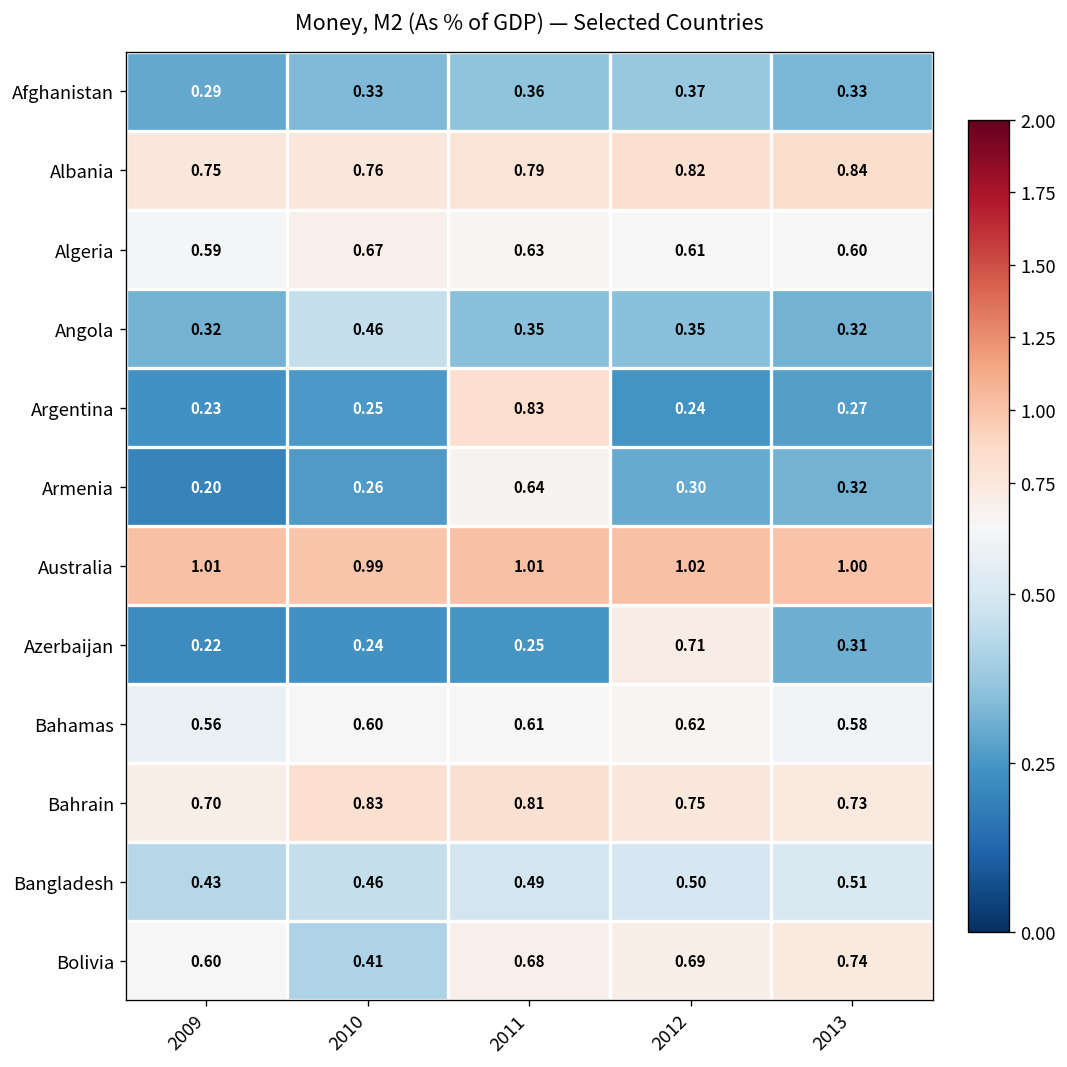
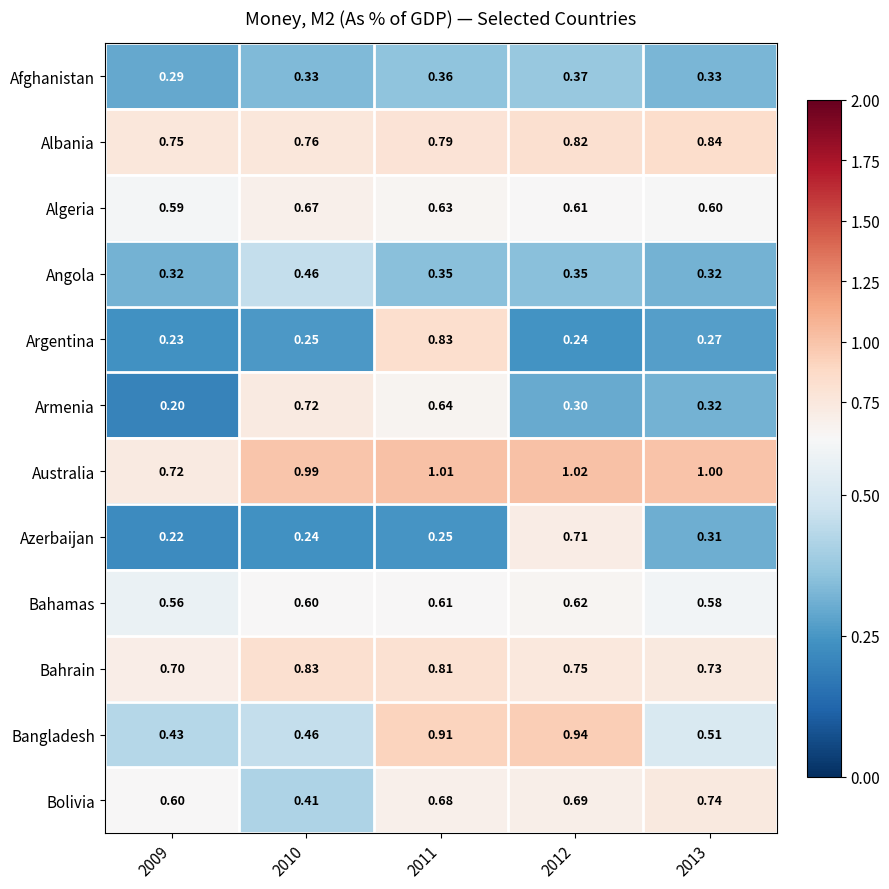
  {
    "Afghanistan": {
      "2009": 0.29,
      "2010": 0.33,
      "2011": 0.36,
      "2012": 0.37,
      "2013": 0.33
    },
    "Albania": {
      "2009": 0.75,
      "2010": 0.76,
      "2011": 0.79,
      "2012": 0.82,
      "2013": 0.84
    },
    "Algeria": {
      "2009": 0.59,
      "2010": 0.67,
      "2011": 0.63,
      "2012": 0.61,
      "2013": 0.60
    },
    "Angola": {
      "2009": 0.32,
      "2010": 0.46,
      "2011": 0.35,
      "2012": 0.35,
      "2013": 0.32
    },
    "Argentina": {
      "2009": 0.23,
      "2010": 0.25,
      "2011": 0.83,
      "2012": 0.24,
      "2013": 0.27
    },
    "Armenia": {
      "2009": 0.20,
-     "2010": 0.26,
+     "2010": 0.72,
      "2011": 0.64,
      "2012": 0.30,
      "2013": 0.32
    },
    "Australia": {
-     "2009": 1.01,
+     "2009": 0.72,
      "2010": 0.99,
      "2011": 1.01,
      "2012": 1.02,
      "2013": 1.00
    },
    "Azerbaijan": {
      "2009": 0.22,
      "2010": 0.24,
      "2011": 0.25,
      "2012": 0.71,
      "2013": 0.31
    },
    "Bahamas": {
      "2009": 0.56,
      "2010": 0.60,
      "2011": 0.61,
      "2012": 0.62,
      "2013": 0.58
    },
    "Bahrain": {
      "2009": 0.70,
      "2010": 0.83,
      "2011": 0.81,
      "2012": 0.75,
      "2013": 0.73
    },
    "Bangladesh": {
      "2009": 0.43,
      "2010": 0.46,
-     "2011": 0.49,
-     "2012": 0.50,
+     "2011": 0.91,
+     "2012": 0.94,
      "2013": 0.51
    },
    "Bolivia": {
      "2009": 0.60,
      "2010": 0.41,
      "2011": 0.68,
      "2012": 0.69,
      "2013": 0.74
    }
  }
